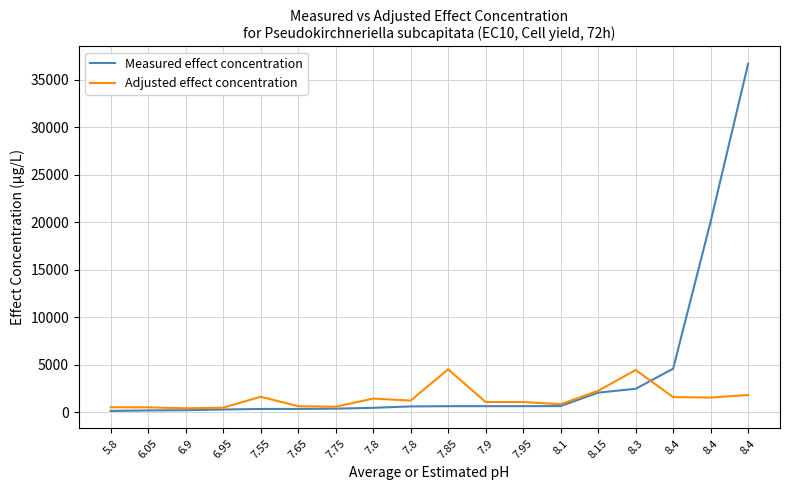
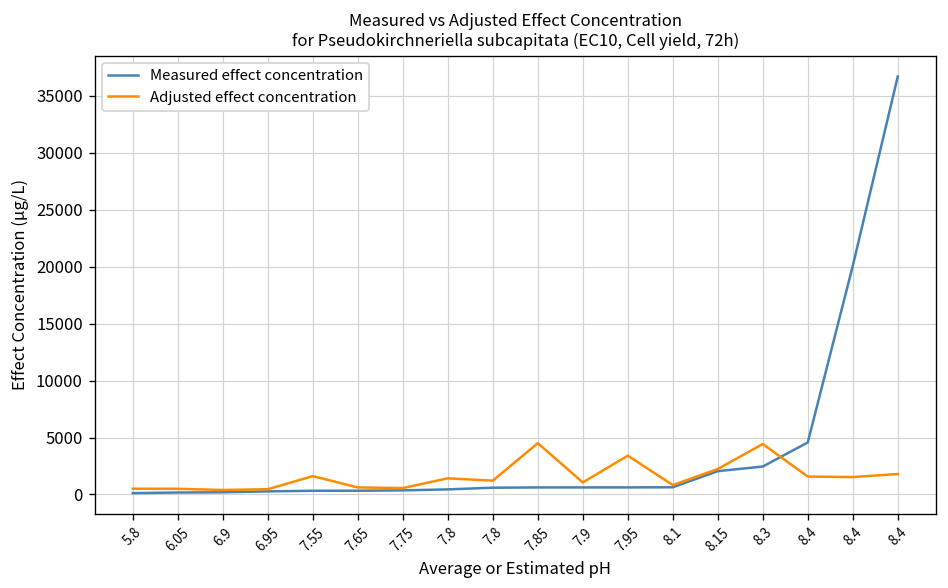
  {
    "Measured effect concentration": {
      "5.8": 0,
      "6.05": 0,
      "7.55": 0,
      "7.65": 0,
      "7.85": 1000,
      "7.9": 1000,
      "7.95": 1000,
      "8.3": 2000
    },
    "Adjusted effect concentration": {
      "5.8": 1000,
      "6.05": 1000,
      "7.55": 2000,
      "7.65": 1000,
      "7.85": 5000,
      "7.9": 1000,
-     "7.95": 1000,
+     "7.95": 3000,
      "8.3": 4000
    }
  }
